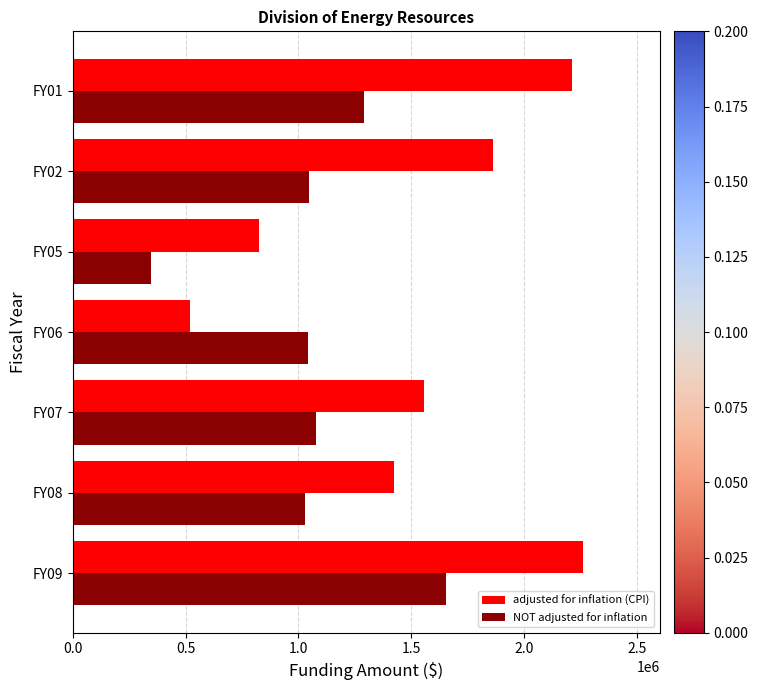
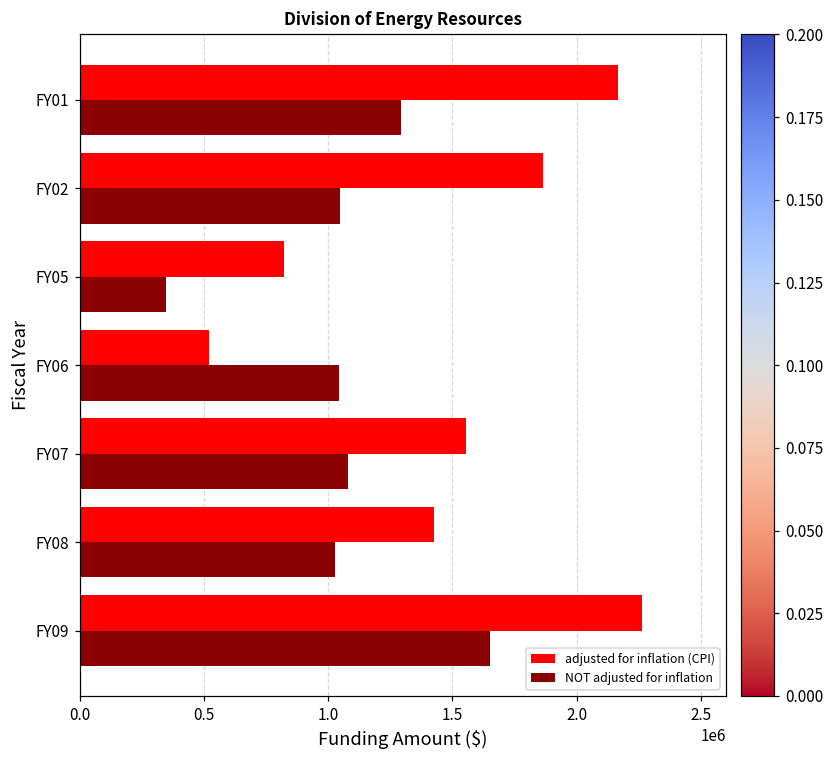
  {
    "adjusted for inflation (CPI)": {
-     "FY01": 2210000,
+     "FY01": 2170000,
      "FY02": 1860000,
      "FY05": 820000,
      "FY06": 520000,
      "FY07": 1550000,
      "FY08": 1430000,
      "FY09": 2260000
    },
    "NOT adjusted for inflation": {
      "FY01": 1290000,
      "FY02": 1050000,
      "FY05": 350000,
      "FY06": 1040000,
      "FY07": 1080000,
      "FY08": 1030000,
      "FY09": 1650000
    }
  }
